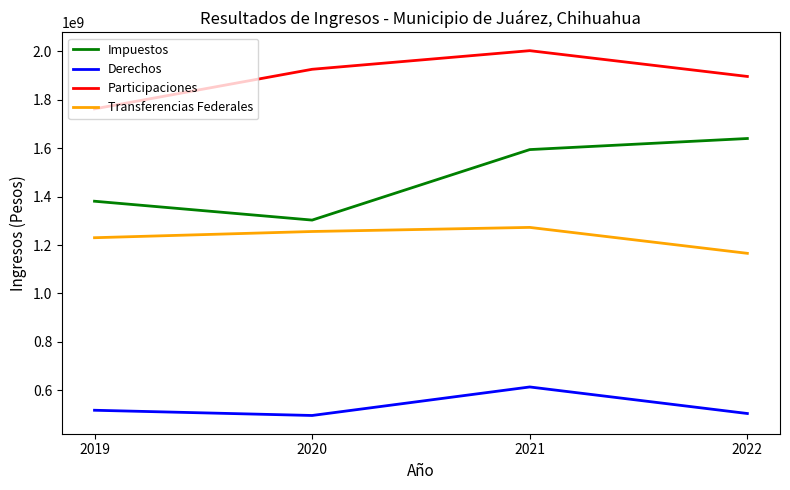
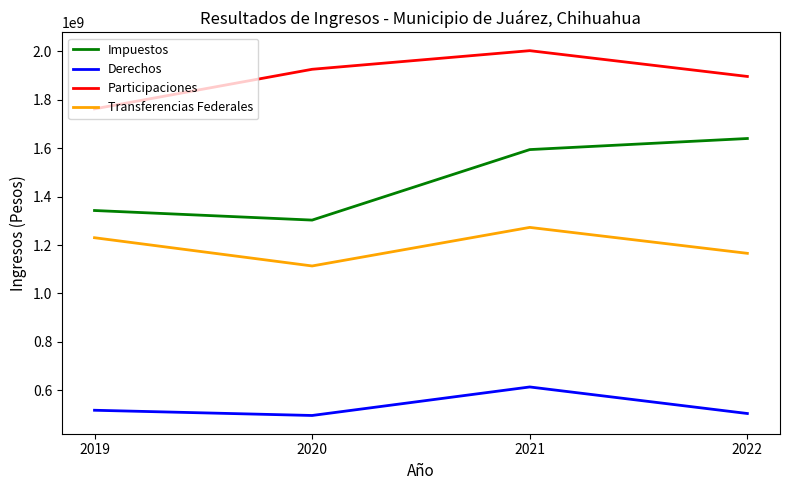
  {
    "Impuestos": {
-     "2019": 1380000000,
+     "2019": 1340000000,
      "2020": 1300000000,
      "2021": 1590000000,
      "2022": 1640000000
    },
    "Derechos": {
      "2019": 520000000,
      "2020": 500000000,
      "2021": 610000000,
      "2022": 500000000
    },
    "Participaciones": {
      "2020": 1930000000,
      "2021": 2000000000,
      "2022": 1900000000
    },
    "Transferencias Federales": {
      "2019": 1230000000,
-     "2020": 1260000000,
+     "2020": 1110000000,
      "2021": 1270000000,
      "2022": 1170000000
    }
  }
